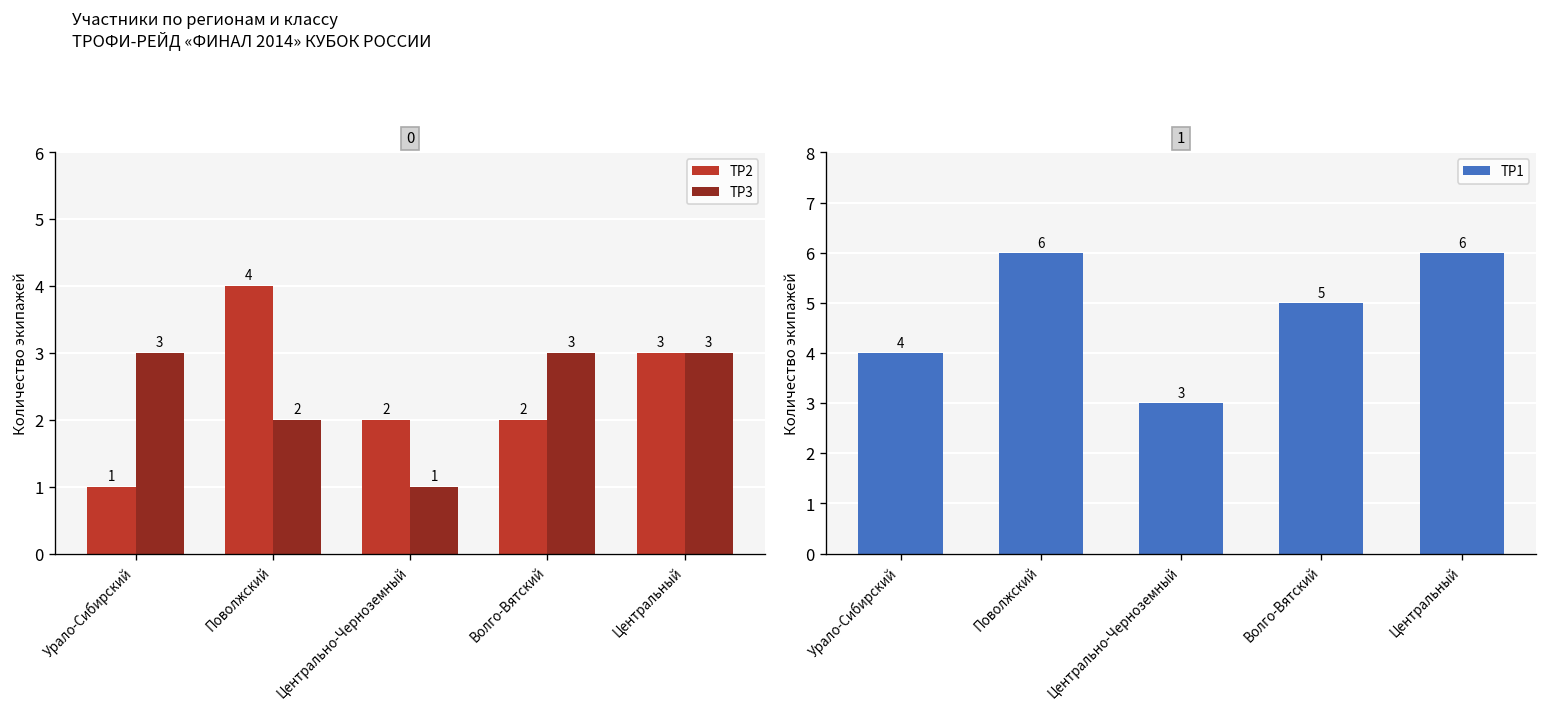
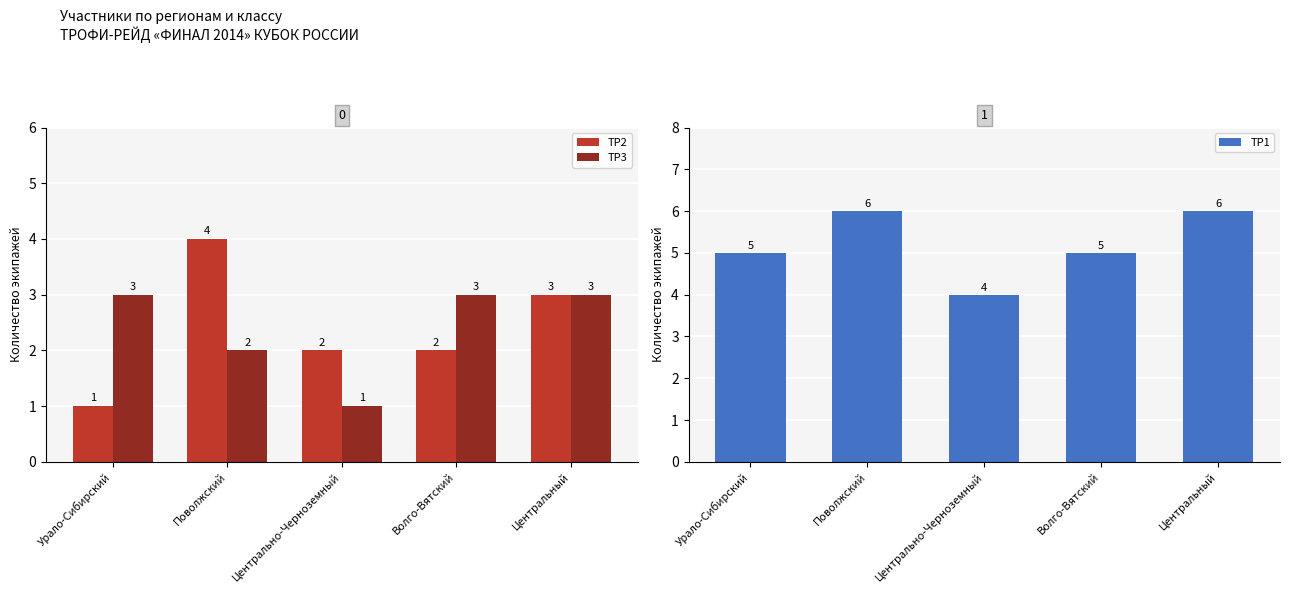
  {
    "1": {
-     "Урало-Сибирский": 4,
+     "Урало-Сибирский": 5,
      "Поволжский": 6,
-     "Центрально-Черноземный": 3,
+     "Центрально-Черноземный": 4,
      "Волго-Вятский": 5,
      "Центральный": 6
    }
  }
